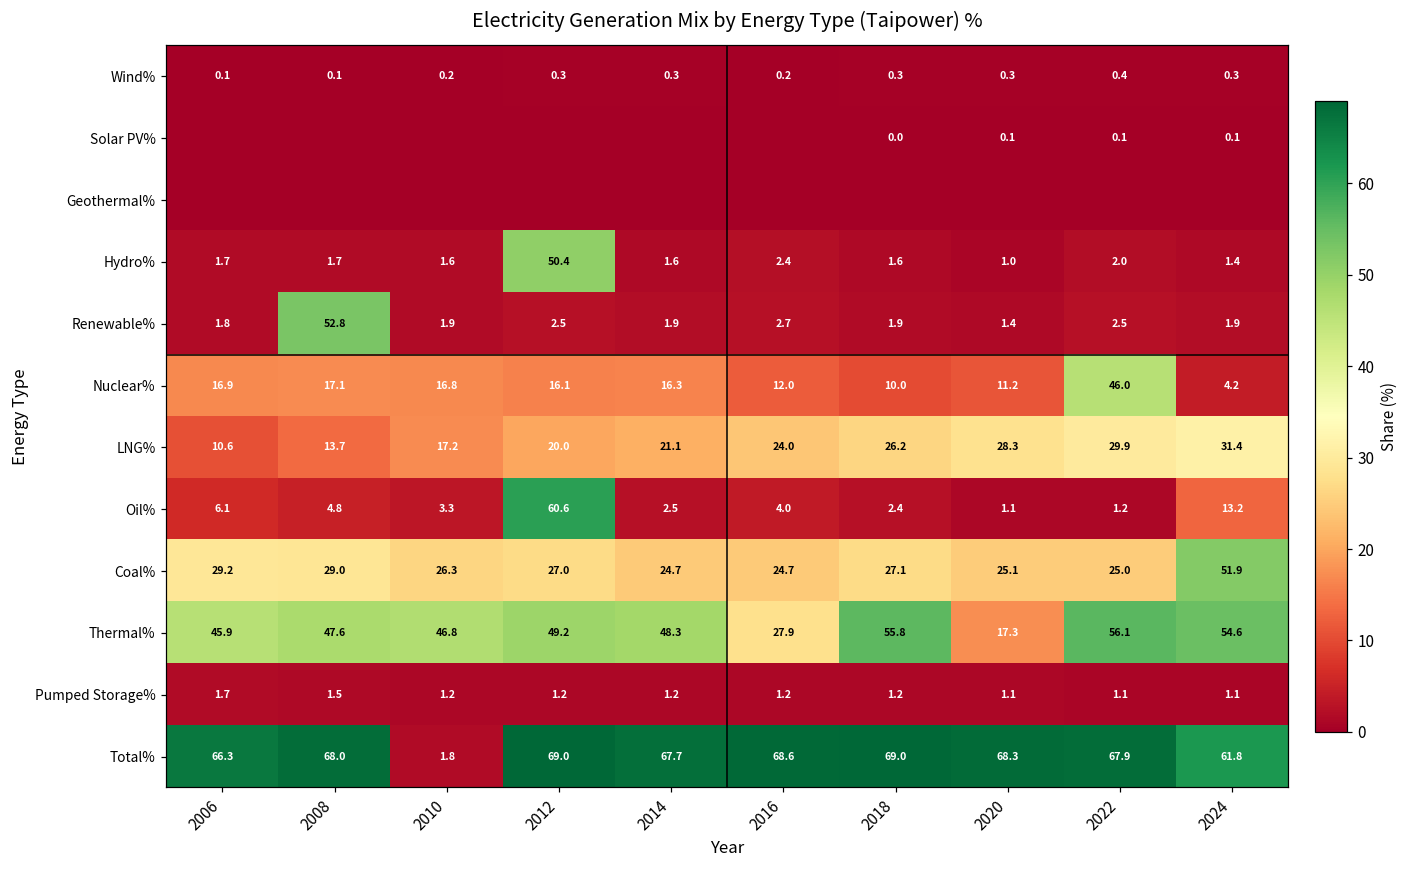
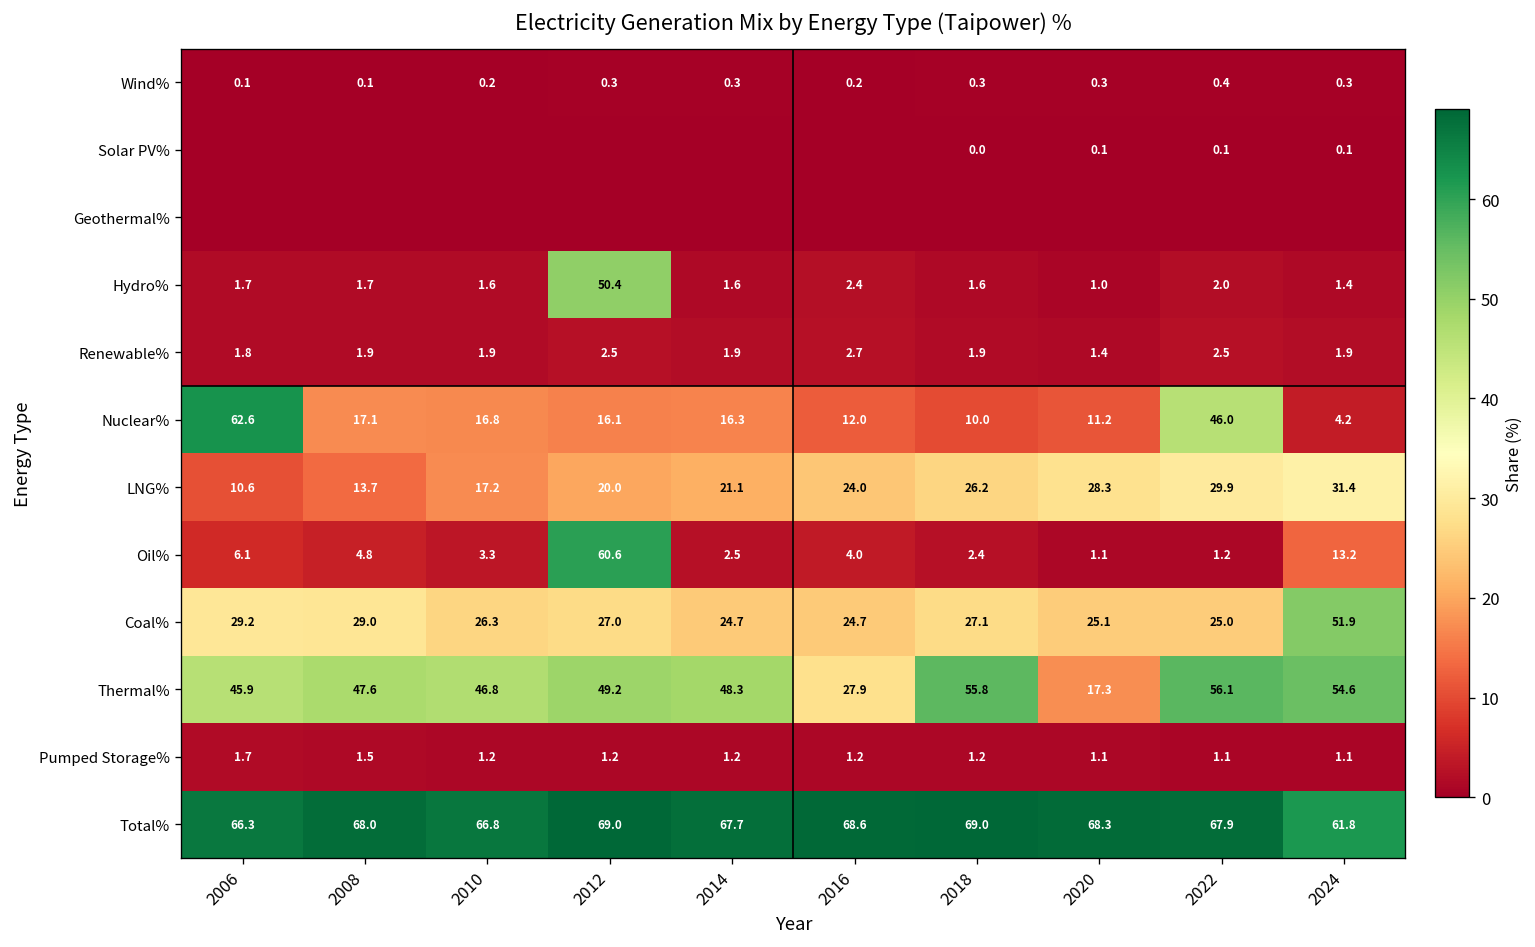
  {
    "Wind%": {
      "2006": 0.1,
      "2008": 0.1,
      "2010": 0.2,
      "2012": 0.3,
      "2014": 0.3,
      "2016": 0.2,
      "2018": 0.3,
      "2020": 0.3,
      "2022": 0.4,
      "2024": 0.3
    },
    "Solar PV%": {
      "2018": 0.0,
      "2020": 0.1,
      "2022": 0.1,
      "2024": 0.1
    },
    "Hydro%": {
      "2006": 1.7,
      "2008": 1.7,
      "2010": 1.6,
      "2012": 50.4,
      "2014": 1.6,
      "2016": 2.4,
      "2018": 1.6,
      "2020": 1.0,
      "2022": 2.0,
      "2024": 1.4
    },
    "Renewable%": {
      "2006": 1.8,
-     "2008": 52.8,
+     "2008": 1.9,
      "2010": 1.9,
      "2012": 2.5,
      "2014": 1.9,
      "2016": 2.7,
      "2018": 1.9,
      "2020": 1.4,
      "2022": 2.5,
      "2024": 1.9
    },
    "Nuclear%": {
-     "2006": 16.9,
+     "2006": 62.6,
      "2008": 17.1,
      "2010": 16.8,
      "2012": 16.1,
      "2014": 16.3,
      "2016": 12.0,
      "2018": 10.0,
      "2020": 11.2,
      "2022": 46.0,
      "2024": 4.2
    },
    "LNG%": {
      "2006": 10.6,
      "2008": 13.7,
      "2010": 17.2,
      "2012": 20.0,
      "2014": 21.1,
      "2016": 24.0,
      "2018": 26.2,
      "2020": 28.3,
      "2022": 29.9,
      "2024": 31.4
    },
    "Oil%": {
      "2006": 6.1,
      "2008": 4.8,
      "2010": 3.3,
      "2012": 60.6,
      "2014": 2.5,
      "2016": 4.0,
      "2018": 2.4,
      "2020": 1.1,
      "2022": 1.2,
      "2024": 13.2
    },
    "Coal%": {
      "2006": 29.2,
      "2008": 29.0,
      "2010": 26.3,
      "2012": 27.0,
      "2014": 24.7,
      "2016": 24.7,
      "2018": 27.1,
      "2020": 25.1,
      "2022": 25.0,
      "2024": 51.9
    },
    "Thermal%": {
      "2006": 45.9,
      "2008": 47.6,
      "2010": 46.8,
      "2012": 49.2,
      "2014": 48.3,
      "2016": 27.9,
      "2018": 55.8,
      "2020": 17.3,
      "2022": 56.1,
      "2024": 54.6
    },
    "Pumped Storage%": {
      "2006": 1.7,
      "2008": 1.5,
      "2010": 1.2,
      "2012": 1.2,
      "2014": 1.2,
      "2016": 1.2,
      "2018": 1.2,
      "2020": 1.1,
      "2022": 1.1,
      "2024": 1.1
    },
    "Total%": {
      "2006": 66.3,
      "2008": 68.0,
-     "2010": 1.8,
+     "2010": 66.8,
      "2012": 69.0,
      "2014": 67.7,
      "2016": 68.6,
      "2018": 69.0,
      "2020": 68.3,
      "2022": 67.9,
      "2024": 61.8
    }
  }
